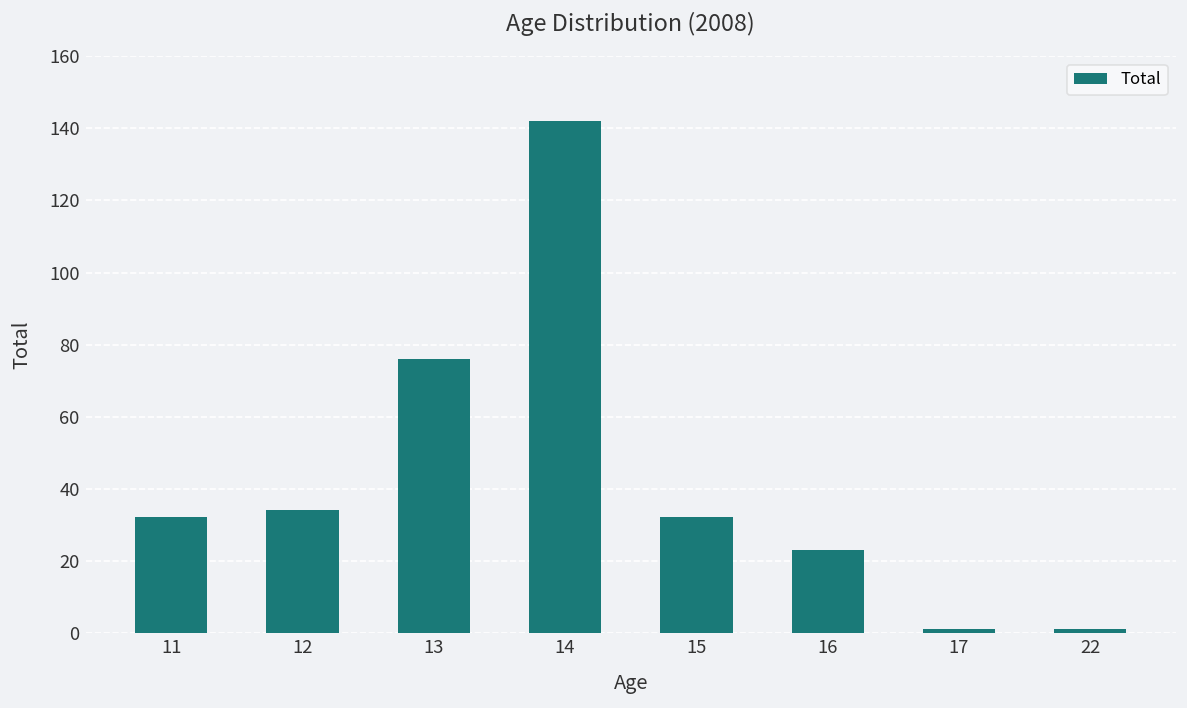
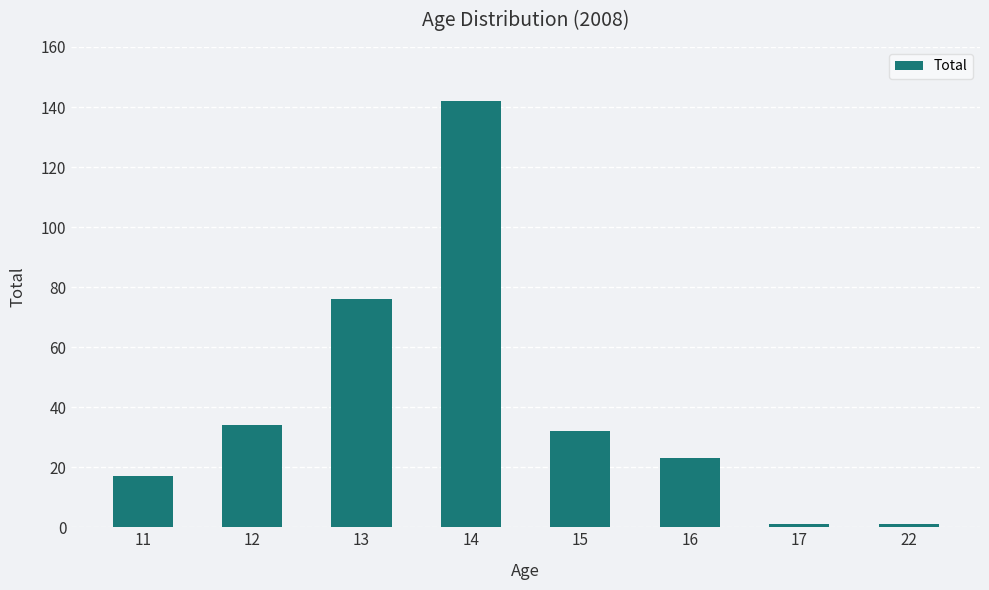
  {
-   "11": 32,
+   "11": 17,
    "12": 34,
    "13": 76,
    "14": 142,
    "15": 32,
    "16": 23,
    "17": 1,
    "22": 1
  }
